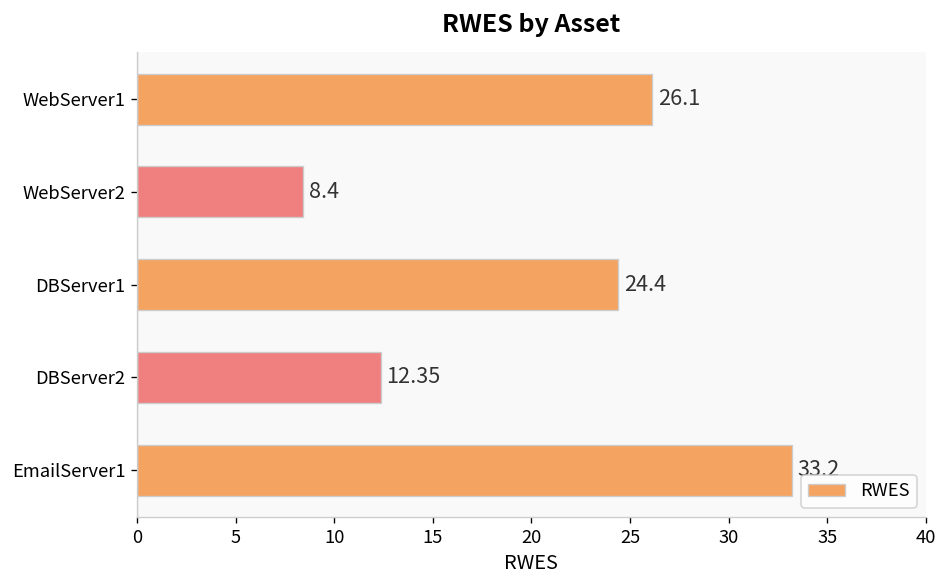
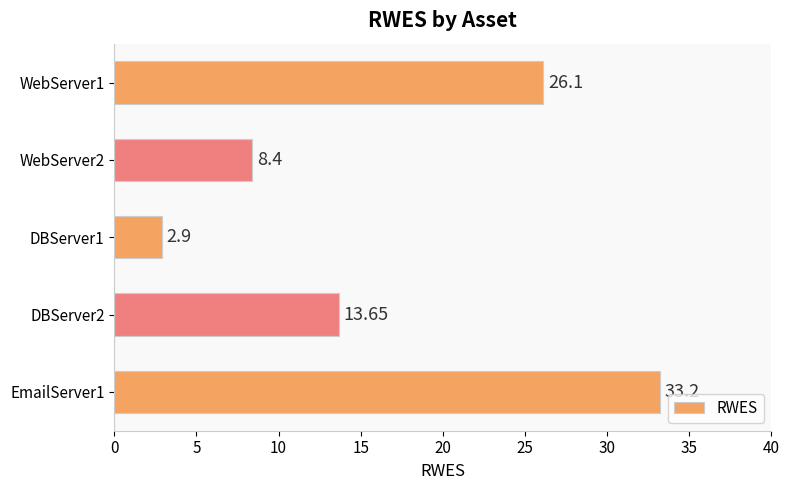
  {
    "WebServer1": 26.1,
    "WebServer2": 8.4,
-   "DBServer1": 24.4,
-   "DBServer2": 12.35
+   "DBServer1": 2.9,
+   "DBServer2": 13.65
  }
